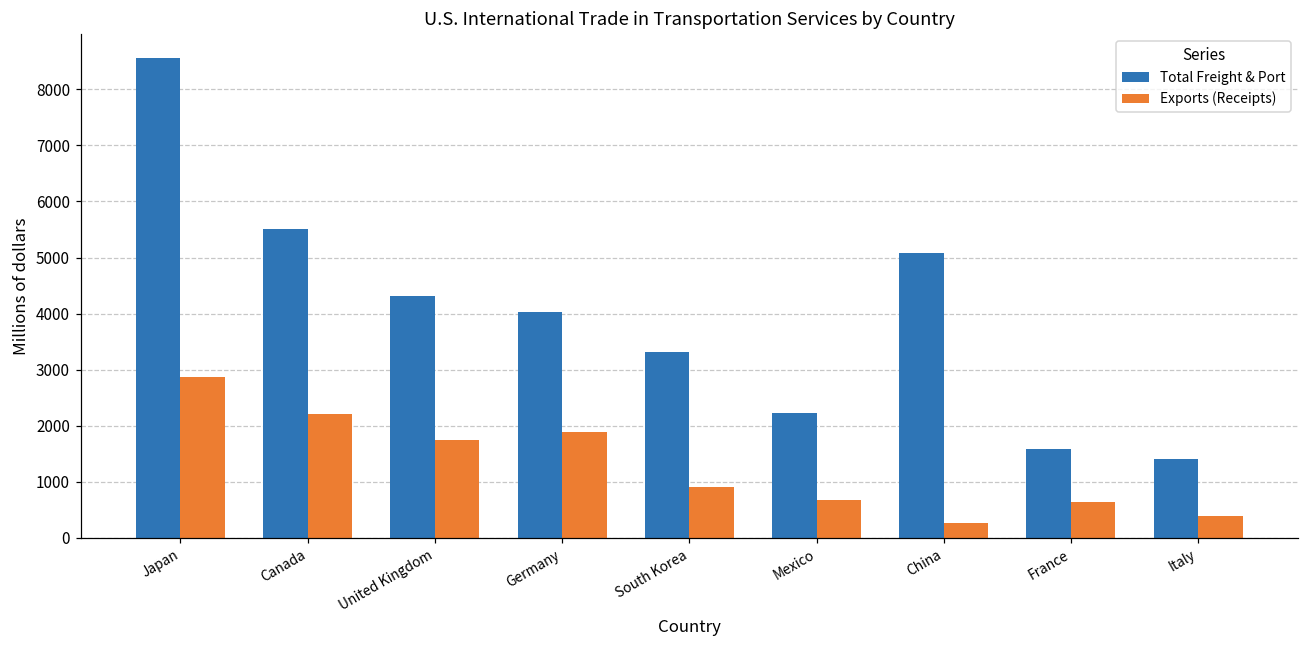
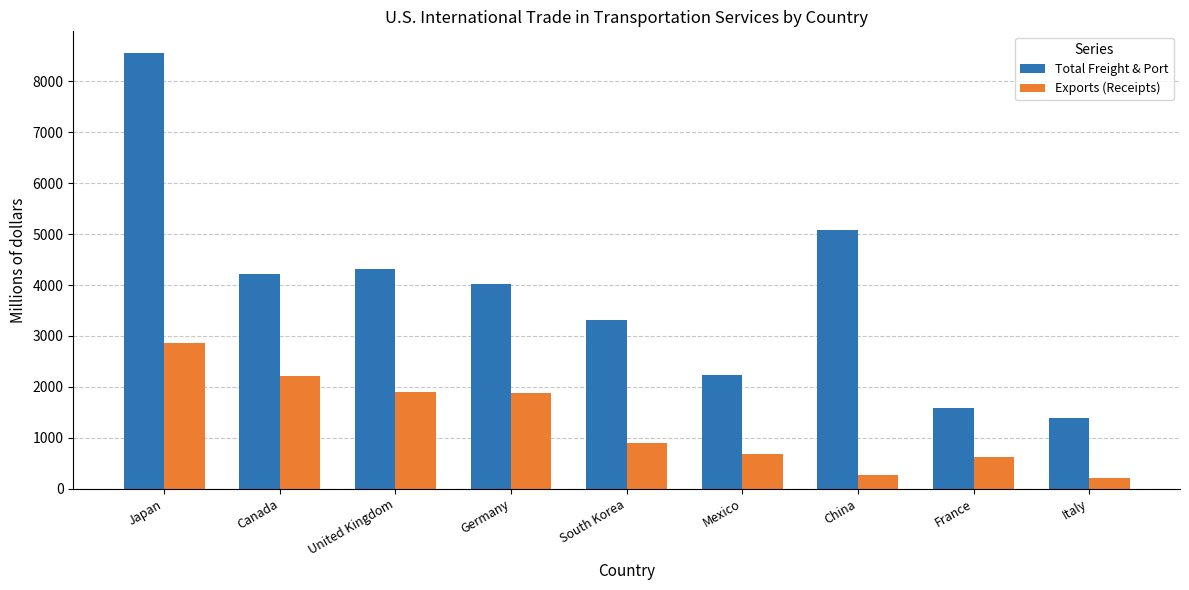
  {
    "Total Freight & Port": {
      "Japan": 8600,
-     "Canada": 5500,
+     "Canada": 4200,
      "United Kingdom": 4300,
      "Germany": 4000,
      "South Korea": 3300,
      "Mexico": 2200,
      "China": 5100,
      "France": 1600,
      "Italy": 1400
    },
    "Exports (Receipts)": {
      "Japan": 2900,
      "Canada": 2200,
-     "United Kingdom": 1700,
+     "United Kingdom": 1900,
      "Germany": 1900,
      "South Korea": 900,
      "Mexico": 700,
      "China": 300,
      "France": 600,
-     "Italy": 400
+     "Italy": 200
    }
  }
